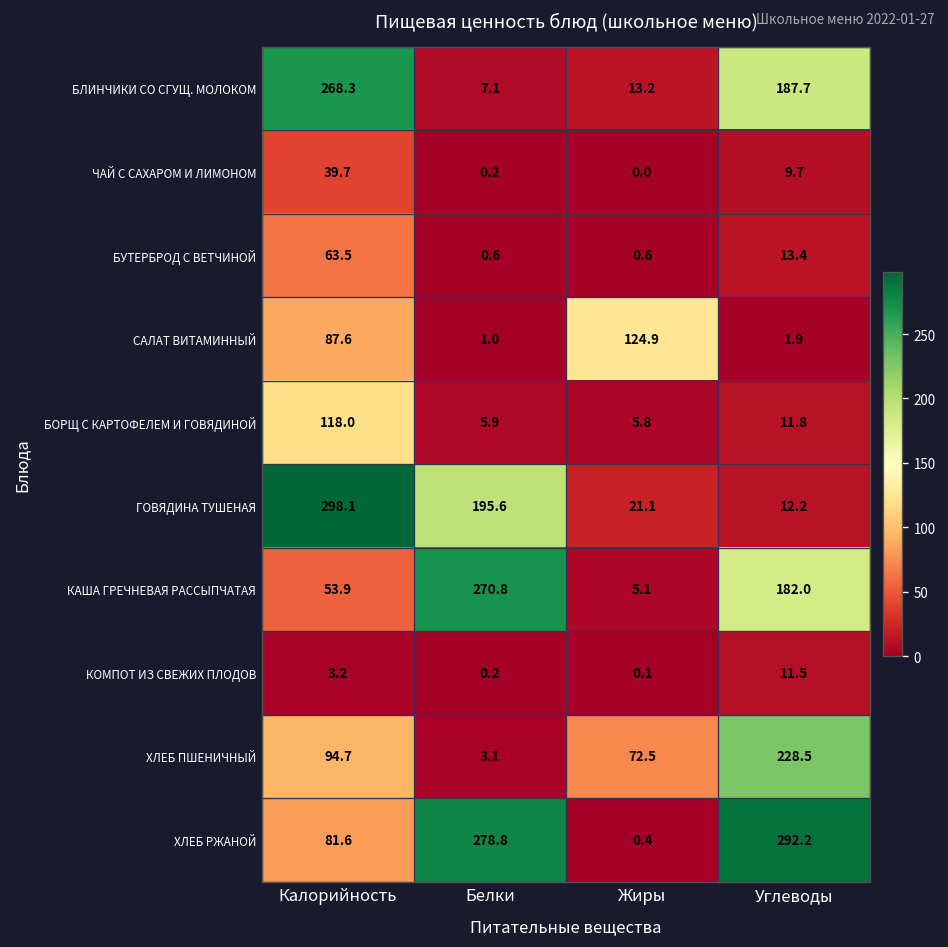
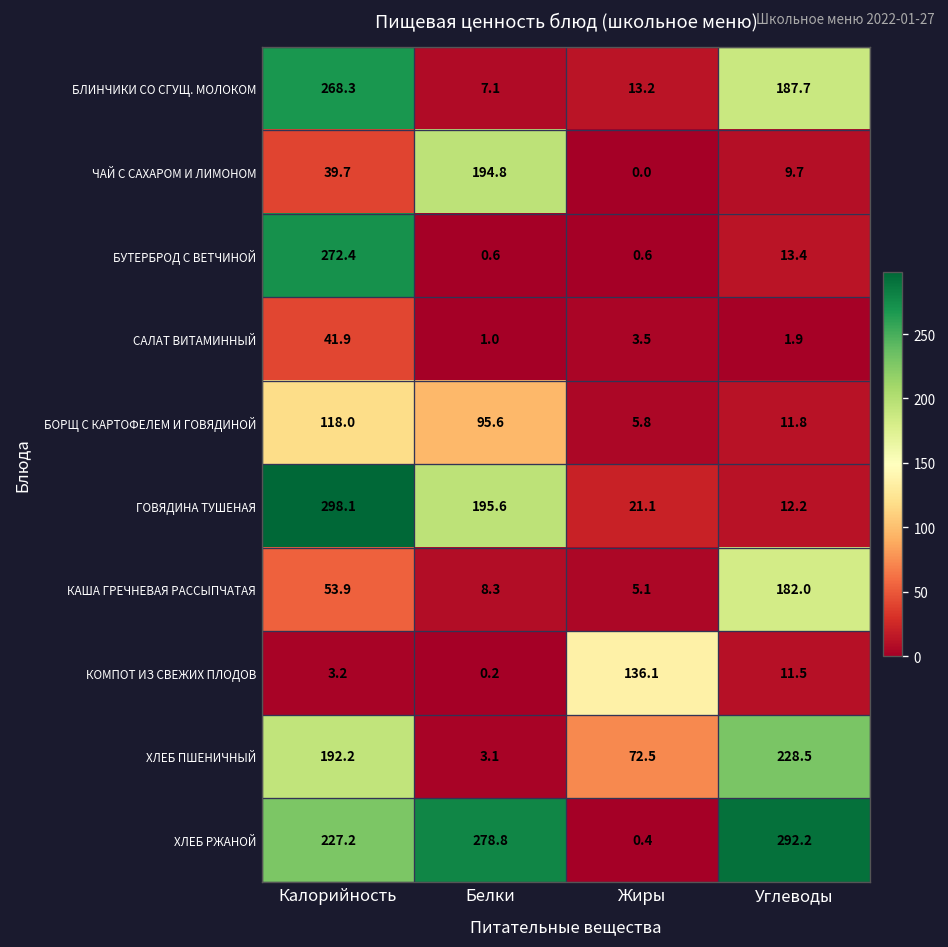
  {
    "БЛИНЧИКИ СО СГУЩ. МОЛОКОМ": {
      "Калорийность": 268.3,
      "Белки": 7.1,
      "Жиры": 13.2,
      "Углеводы": 187.7
    },
    "ЧАЙ С САХАРОМ И ЛИМОНОМ": {
      "Калорийность": 39.7,
-     "Белки": 0.2,
+     "Белки": 194.8,
      "Жиры": 0.0,
      "Углеводы": 9.7
    },
    "БУТЕРБРОД С ВЕТЧИНОЙ": {
-     "Калорийность": 63.5,
+     "Калорийность": 272.4,
      "Белки": 0.6,
      "Жиры": 0.6,
      "Углеводы": 13.4
    },
    "САЛАТ ВИТАМИННЫЙ": {
-     "Калорийность": 87.6,
+     "Калорийность": 41.9,
      "Белки": 1.0,
-     "Жиры": 124.9,
+     "Жиры": 3.5,
      "Углеводы": 1.9
    },
    "БОРЩ С КАРТОФЕЛЕМ И ГОВЯДИНОЙ": {
      "Калорийность": 118.0,
-     "Белки": 5.9,
+     "Белки": 95.6,
      "Жиры": 5.8,
      "Углеводы": 11.8
    },
    "ГОВЯДИНА ТУШЕНАЯ": {
      "Калорийность": 298.1,
      "Белки": 195.6,
      "Жиры": 21.1,
      "Углеводы": 12.2
    },
    "КАША ГРЕЧНЕВАЯ РАССЫПЧАТАЯ": {
      "Калорийность": 53.9,
-     "Белки": 270.8,
+     "Белки": 8.3,
      "Жиры": 5.1,
      "Углеводы": 182.0
    },
    "КОМПОТ ИЗ СВЕЖИХ ПЛОДОВ": {
      "Калорийность": 3.2,
      "Белки": 0.2,
-     "Жиры": 0.1,
+     "Жиры": 136.1,
      "Углеводы": 11.5
    },
    "ХЛЕБ ПШЕНИЧНЫЙ": {
-     "Калорийность": 94.7,
+     "Калорийность": 192.2,
      "Белки": 3.1,
      "Жиры": 72.5,
      "Углеводы": 228.5
    },
    "ХЛЕБ РЖАНОЙ": {
-     "Калорийность": 81.6,
+     "Калорийность": 227.2,
      "Белки": 278.8,
      "Жиры": 0.4,
      "Углеводы": 292.2
    }
  }
